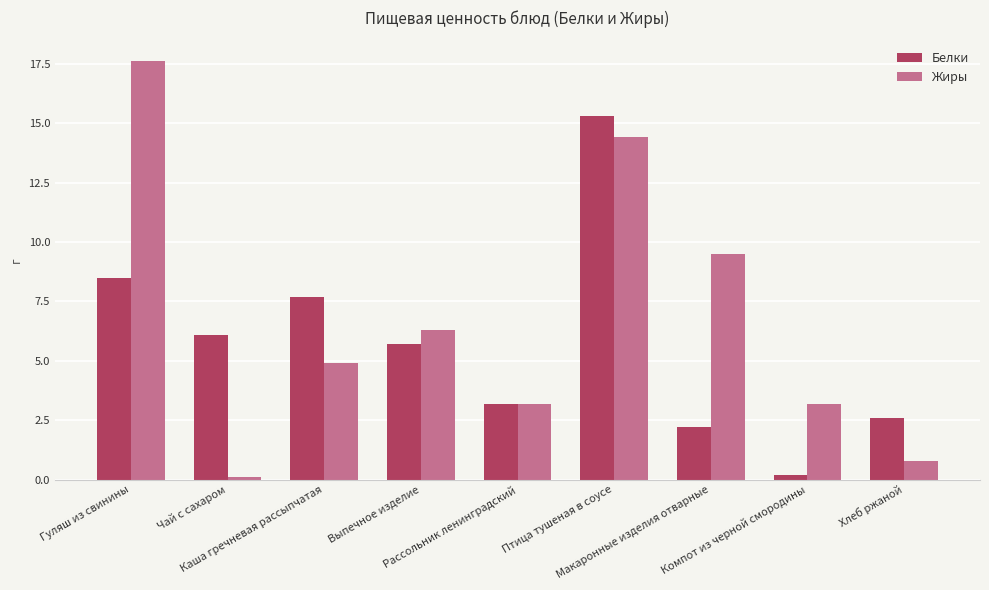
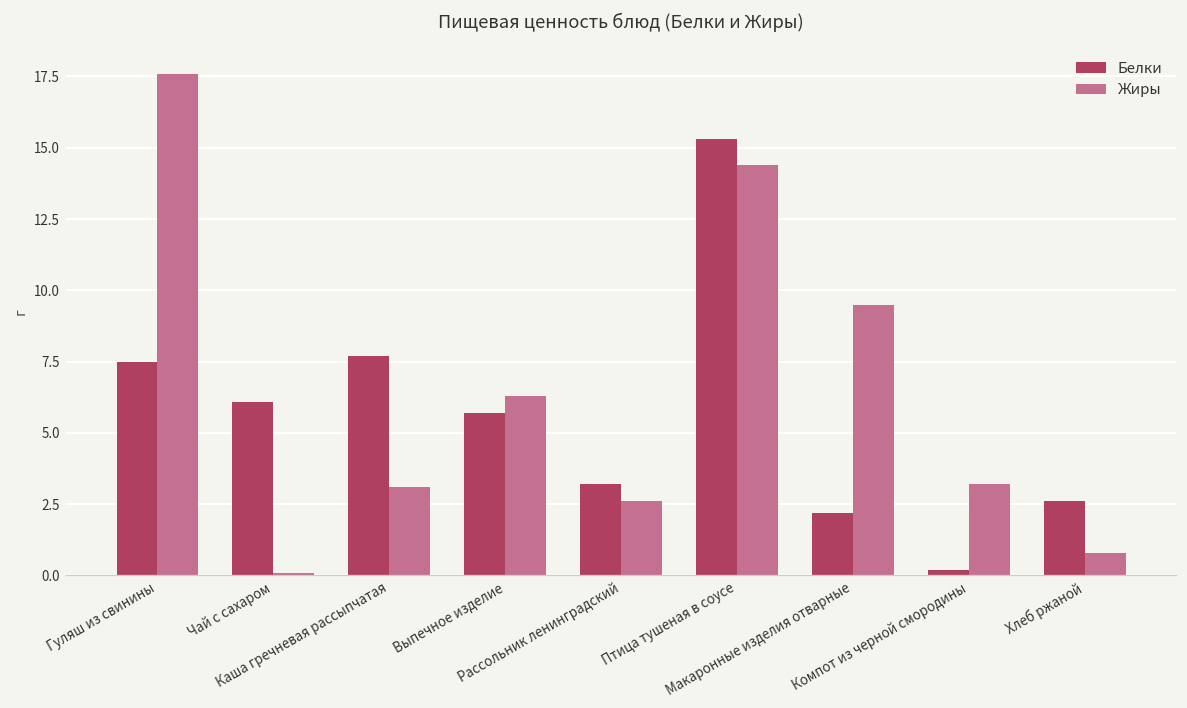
  {
    "Белки": {
-     "Гуляш из свинины": 8.5,
+     "Гуляш из свинины": 7.5,
      "Чай с сахаром": 6.1,
      "Каша гречневая рассыпчатая": 7.7,
      "Выпечное изделие": 5.7,
      "Рассольник ленинградский": 3.2,
      "Птица тушеная в соусе": 15.3,
      "Макаронные изделия отварные": 2.2,
      "Компот из черной смородины": 0.2,
      "Хлеб ржаной": 2.6
    },
    "Жиры": {
      "Гуляш из свинины": 17.6,
-     "Каша гречневая рассыпчатая": 4.9,
+     "Каша гречневая рассыпчатая": 3.1,
      "Выпечное изделие": 6.3,
-     "Рассольник ленинградский": 3.2,
+     "Рассольник ленинградский": 2.6,
      "Птица тушеная в соусе": 14.4,
      "Макаронные изделия отварные": 9.5,
      "Компот из черной смородины": 3.2,
      "Хлеб ржаной": 0.8
    }
  }
